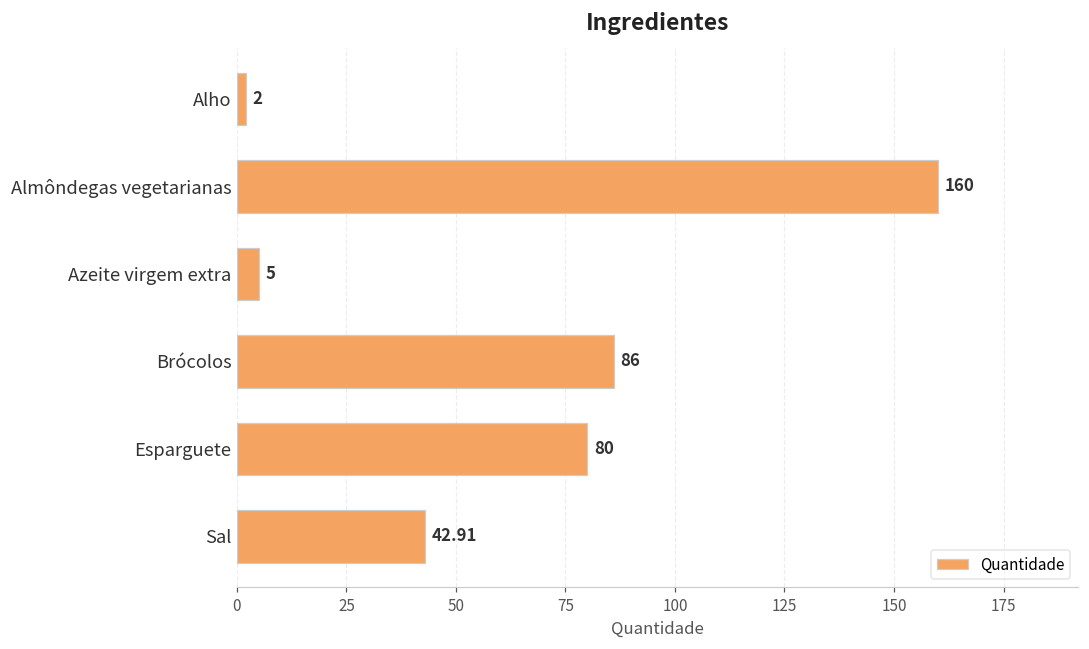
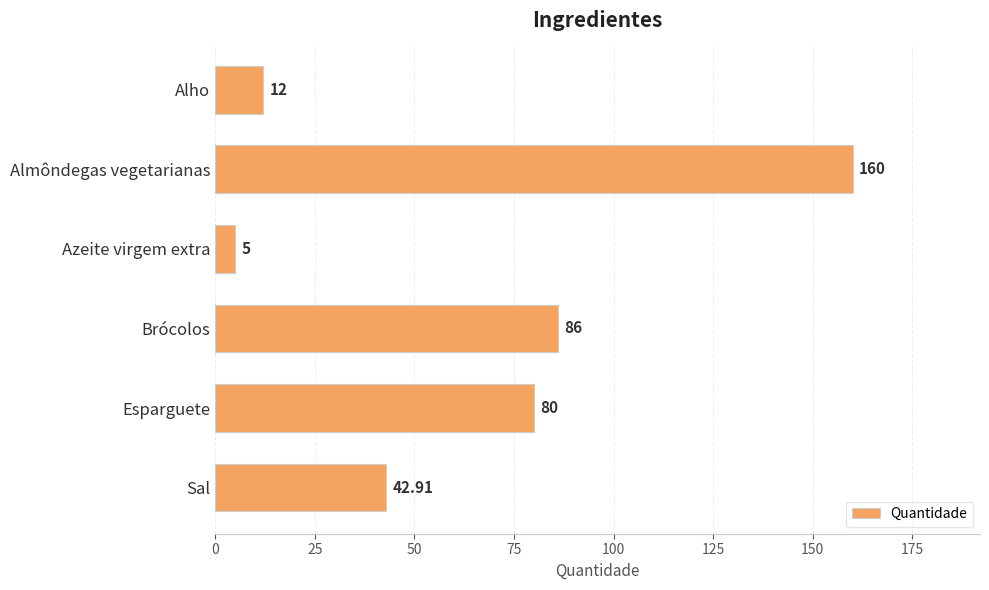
  {
-   "Alho": 2,
+   "Alho": 12,
    "Almôndegas vegetarianas": 160,
    "Azeite virgem extra": 5,
    "Brócolos": 86,
    "Esparguete": 80,
    "Sal": 42.91
  }
